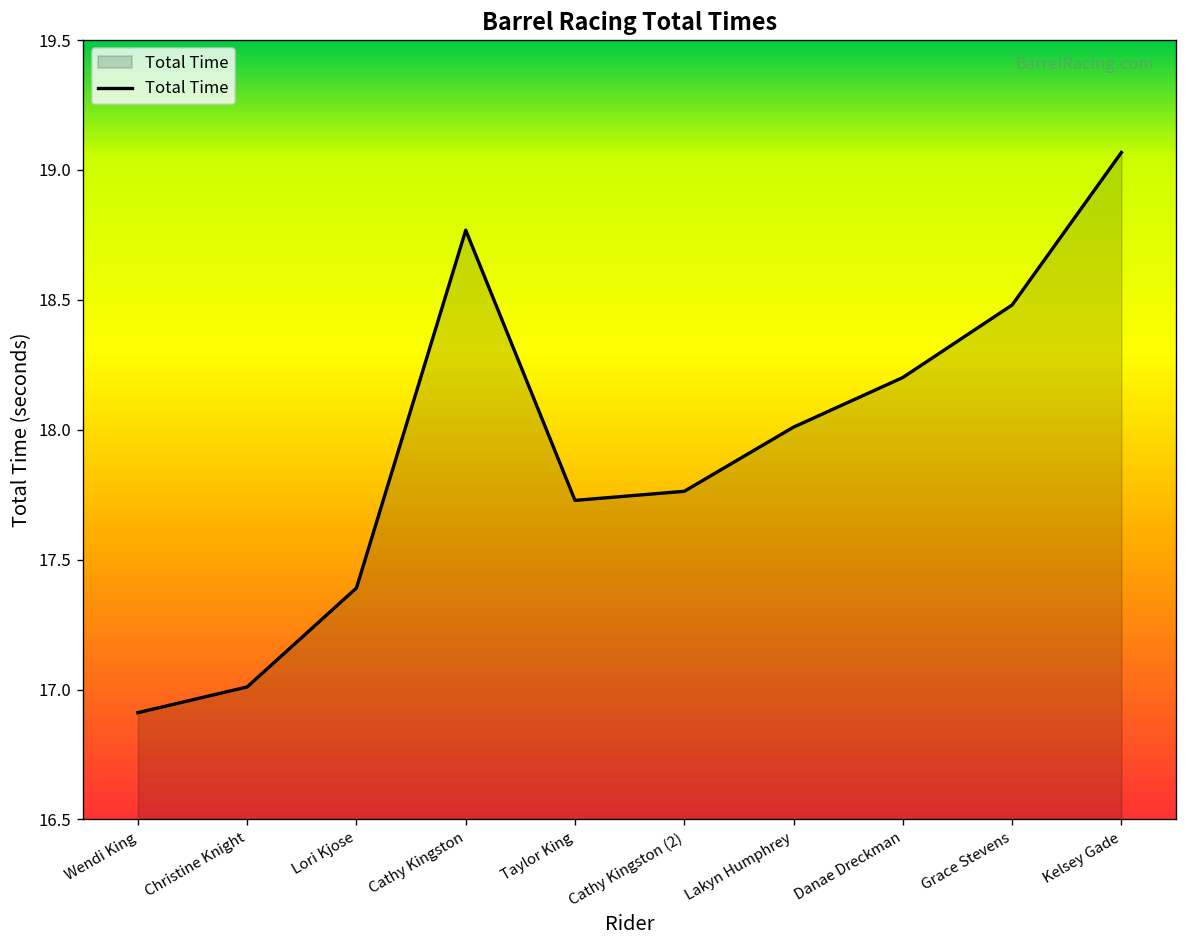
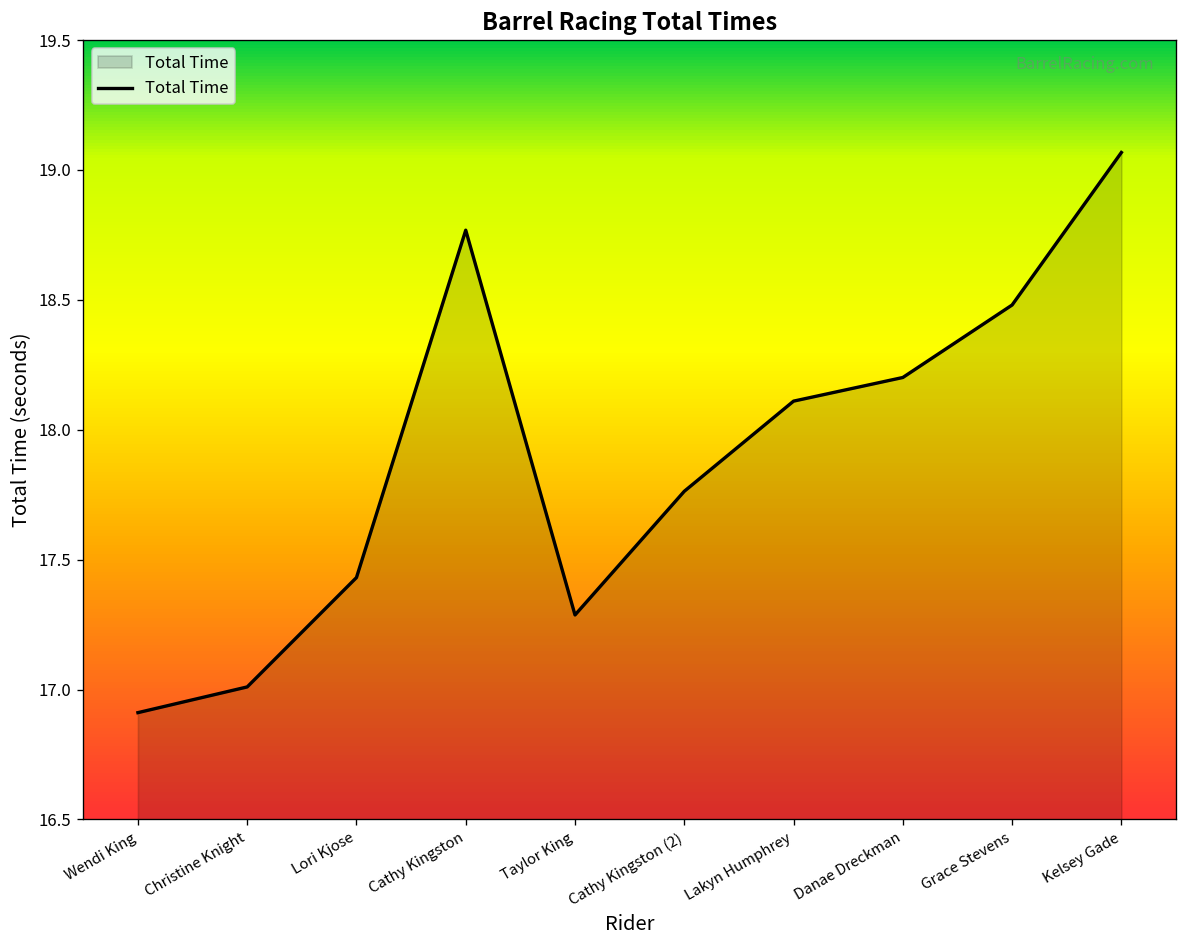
  {
    "Wendi King": 16.91,
    "Christine Knight": 17.01,
-   "Lori Kjose": 17.39,
+   "Lori Kjose": 17.43,
    "Cathy Kingston": 18.77,
-   "Taylor King": 17.73,
+   "Taylor King": 17.29,
    "Cathy Kingston (2)": 17.76,
-   "Lakyn Humphrey": 18.01,
+   "Lakyn Humphrey": 18.11,
    "Danae Dreckman": 18.20,
    "Grace Stevens": 18.48,
    "Kelsey Gade": 19.07
  }
